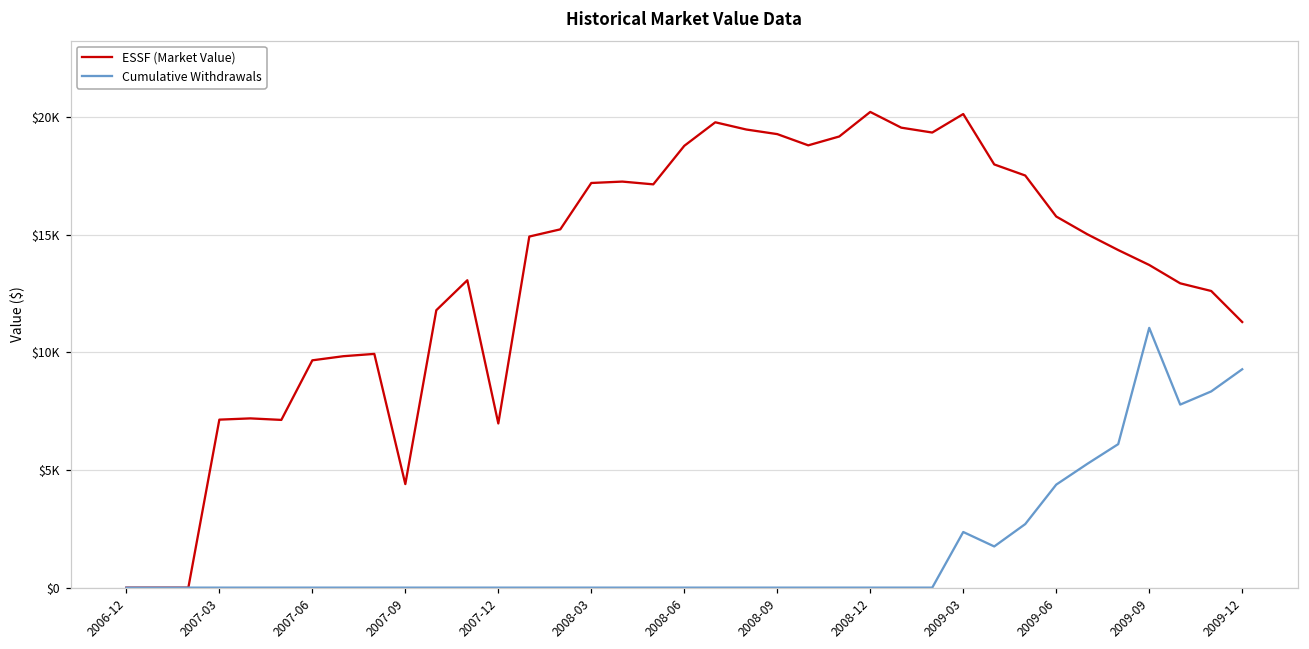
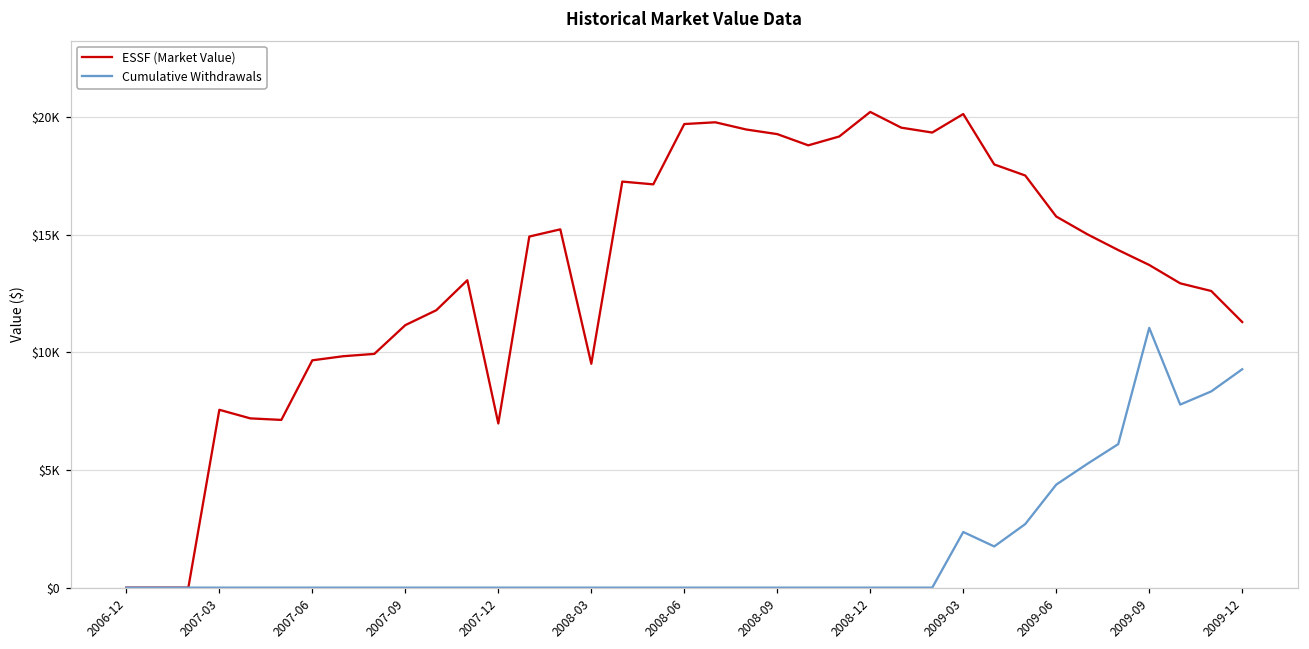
  {
    "ESSF (Market Value)": {
-     "2007-03": "$7100",
+     "2007-03": "$7600",
      "2007-06": "$9700",
-     "2007-09": "$4400",
+     "2007-09": "$11200",
      "2007-12": "$7000",
-     "2008-03": "$17200",
-     "2008-06": "$18800",
+     "2008-03": "$9500",
+     "2008-06": "$19700",
      "2008-09": "$19300",
      "2008-12": "$20200",
      "2009-03": "$20100",
      "2009-06": "$15800",
      "2009-09": "$13700",
      "2009-12": "$11300"
    },
    "Cumulative Withdrawals": {
      "2007-03": "$0",
      "2007-06": "$0",
      "2007-09": "$0",
      "2007-12": "$0",
      "2008-03": "$0",
      "2008-06": "$0",
      "2008-09": "$0",
      "2008-12": "$0",
      "2009-03": "$2400",
      "2009-06": "$4400",
      "2009-09": "$11000",
      "2009-12": "$9300"
    }
  }
